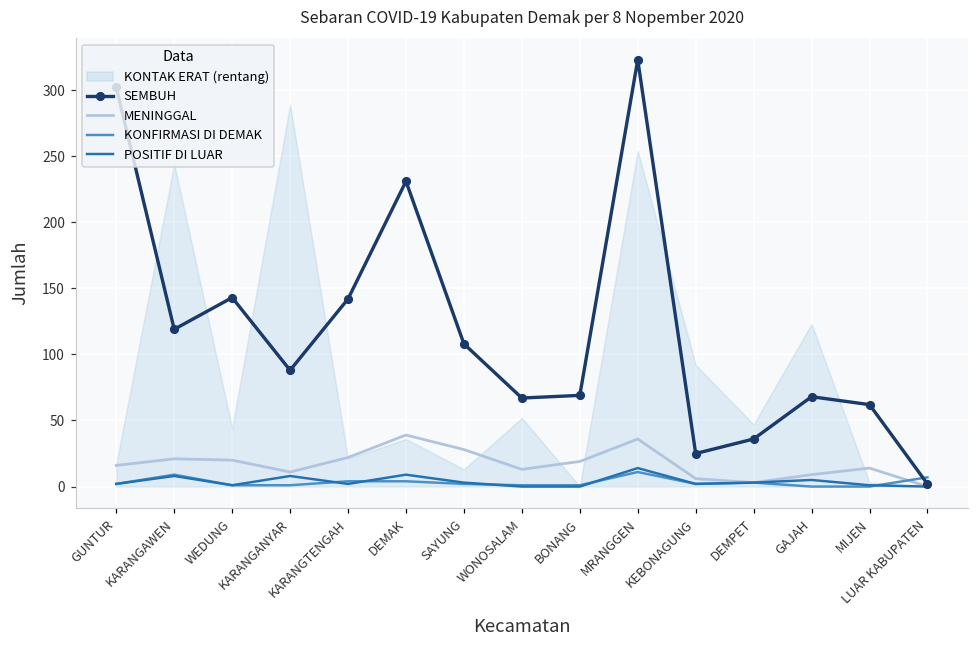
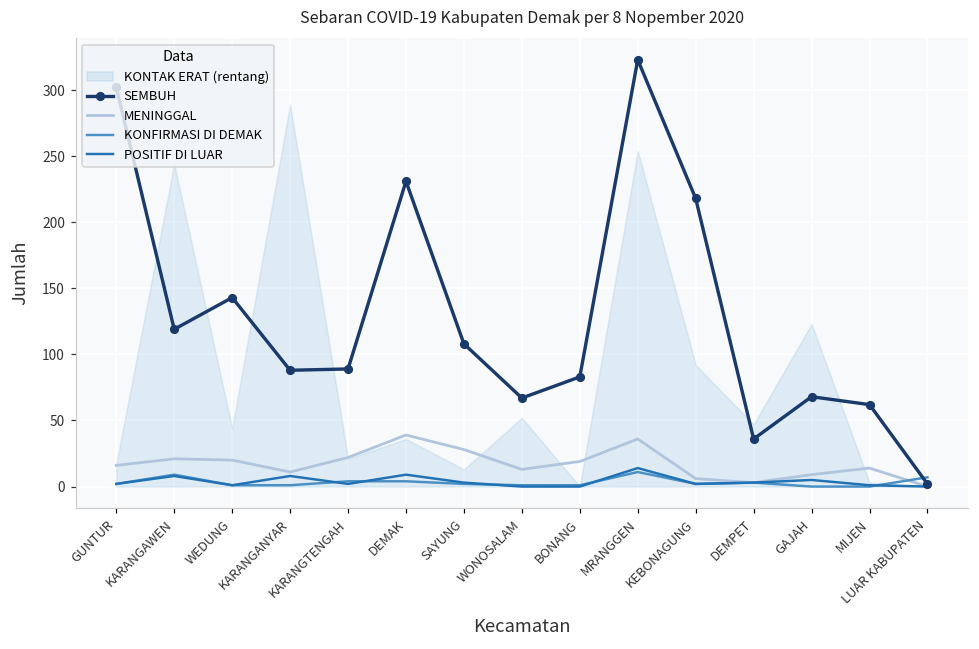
  {
    "SEMBUH": {
      "KARANGAWEN": 119,
      "WEDUNG": 143,
      "KARANGANYAR": 88,
-     "KARANGTENGAH": 142,
+     "KARANGTENGAH": 89,
      "DEMAK": 231,
      "SAYUNG": 108,
      "WONOSALAM": 67,
-     "BONANG": 69,
+     "BONANG": 83,
      "MRANGGEN": 323,
-     "KEBONAGUNG": 25,
+     "KEBONAGUNG": 218,
      "DEMPET": 36,
      "GAJAH": 68,
      "MIJEN": 62
    },
    "MENINGGAL": {
      "KARANGAWEN": 21,
      "WEDUNG": 20,
      "KARANGANYAR": 11,
      "DEMAK": 39,
      "SAYUNG": 28,
      "WONOSALAM": 13,
      "BONANG": 19,
      "MRANGGEN": 36,
      "KEBONAGUNG": 6,
      "GAJAH": 9,
      "MIJEN": 14
    }
  }
